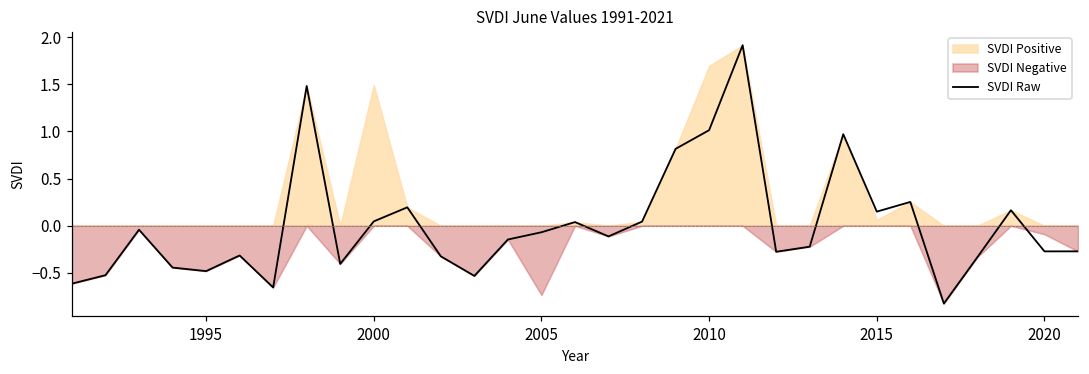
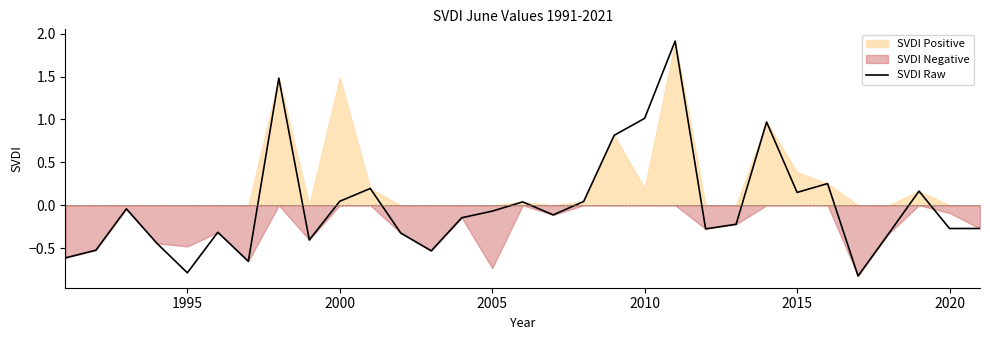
  {
    "SVDI Raw": {
-     "1995": -0.5,
+     "1995": -0.8,
      "2000": 0.0,
      "2005": -0.1,
      "2010": 1.0,
      "2015": 0.1,
      "2020": -0.3
    },
    "SVDI Positive": {
      "2000": 1.5,
-     "2010": 1.7,
-     "2015": 0.1
+     "2010": 0.2,
+     "2015": 0.4
    }
  }
